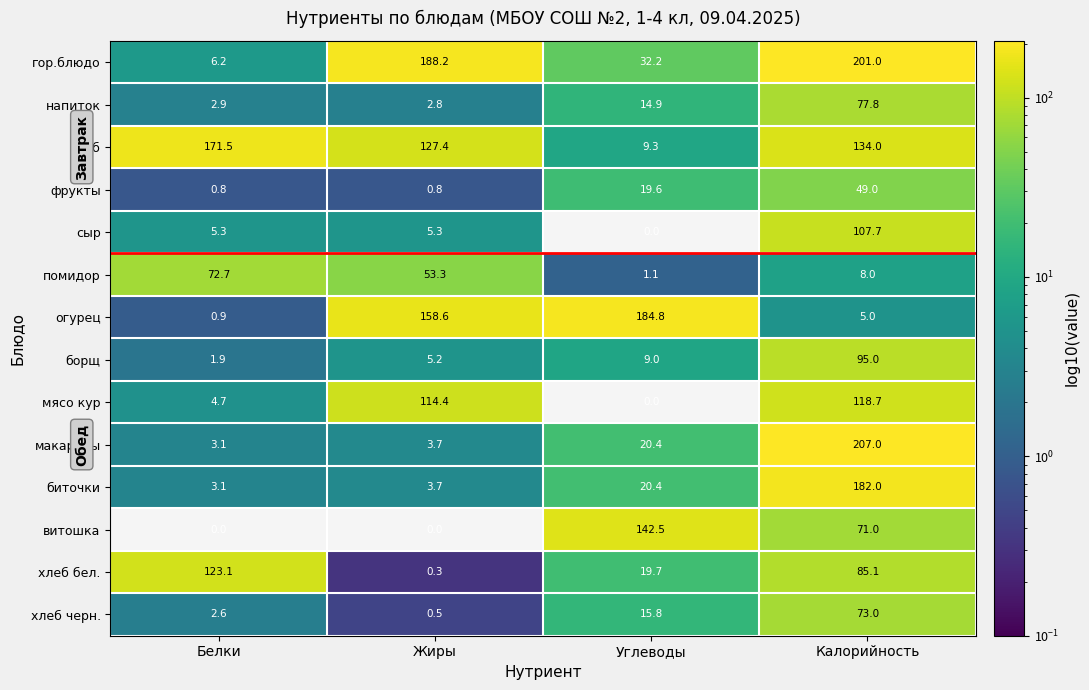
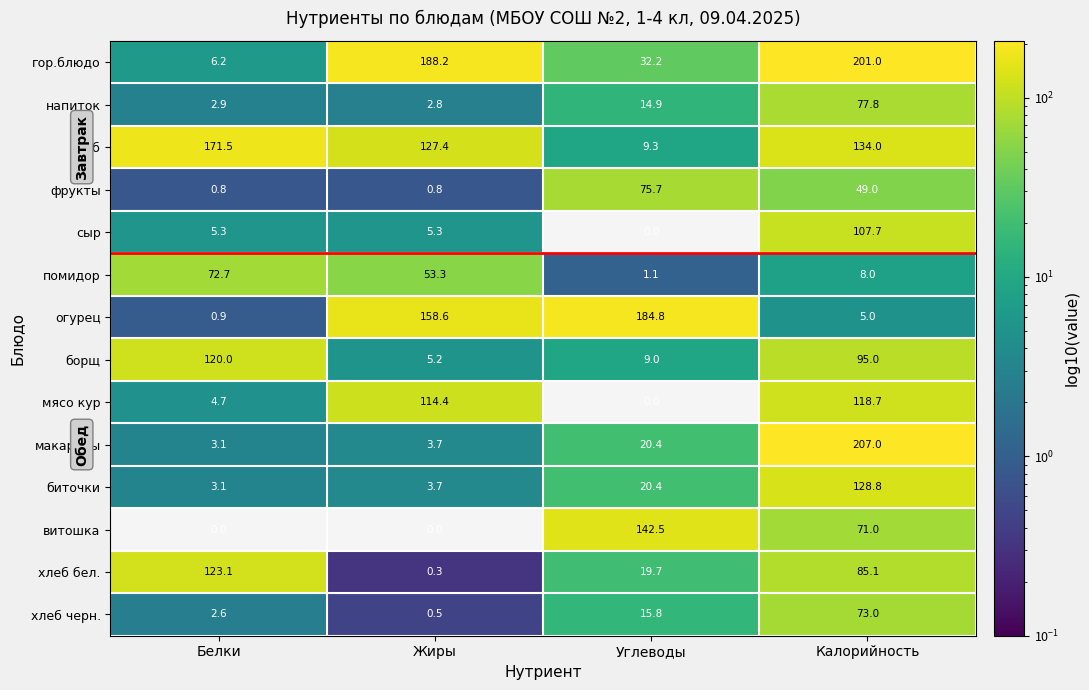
  {
    "гор.блюдо": {
      "Белки": 6.2,
      "Жиры": 188.2,
      "Углеводы": 32.2,
      "Калорийность": 201.0
    },
    "напиток": {
      "Белки": 2.9,
      "Жиры": 2.8,
      "Углеводы": 14.9,
      "Калорийность": 77.8
    },
    "хлеб": {
      "Белки": 171.5,
      "Жиры": 127.4,
      "Углеводы": 9.3,
      "Калорийность": 134.0
    },
    "фрукты": {
      "Белки": 0.8,
      "Жиры": 0.8,
-     "Углеводы": 19.6,
+     "Углеводы": 75.7,
      "Калорийность": 49.0
    },
    "сыр": {
      "Белки": 5.3,
      "Жиры": 5.3,
      "Калорийность": 107.7
    },
    "помидор": {
      "Белки": 72.7,
      "Жиры": 53.3,
      "Углеводы": 1.1,
      "Калорийность": 8.0
    },
    "огурец": {
      "Белки": 0.9,
      "Жиры": 158.6,
      "Углеводы": 184.8,
      "Калорийность": 5.0
    },
    "борщ": {
-     "Белки": 1.9,
+     "Белки": 120.0,
      "Жиры": 5.2,
      "Углеводы": 9.0,
      "Калорийность": 95.0
    },
    "мясо кур": {
      "Белки": 4.7,
      "Жиры": 114.4,
      "Калорийность": 118.7
    },
    "макароны": {
      "Белки": 3.1,
      "Жиры": 3.7,
      "Углеводы": 20.4,
      "Калорийность": 207.0
    },
    "биточки": {
      "Белки": 3.1,
      "Жиры": 3.7,
      "Углеводы": 20.4,
-     "Калорийность": 182.0
+     "Калорийность": 128.8
    },
    "витошка": {
      "Углеводы": 142.5,
      "Калорийность": 71.0
    },
    "хлеб бел.": {
      "Белки": 123.1,
      "Жиры": 0.3,
      "Углеводы": 19.7,
      "Калорийность": 85.1
    },
    "хлеб черн.": {
      "Белки": 2.6,
      "Жиры": 0.5,
      "Углеводы": 15.8,
      "Калорийность": 73.0
    }
  }
